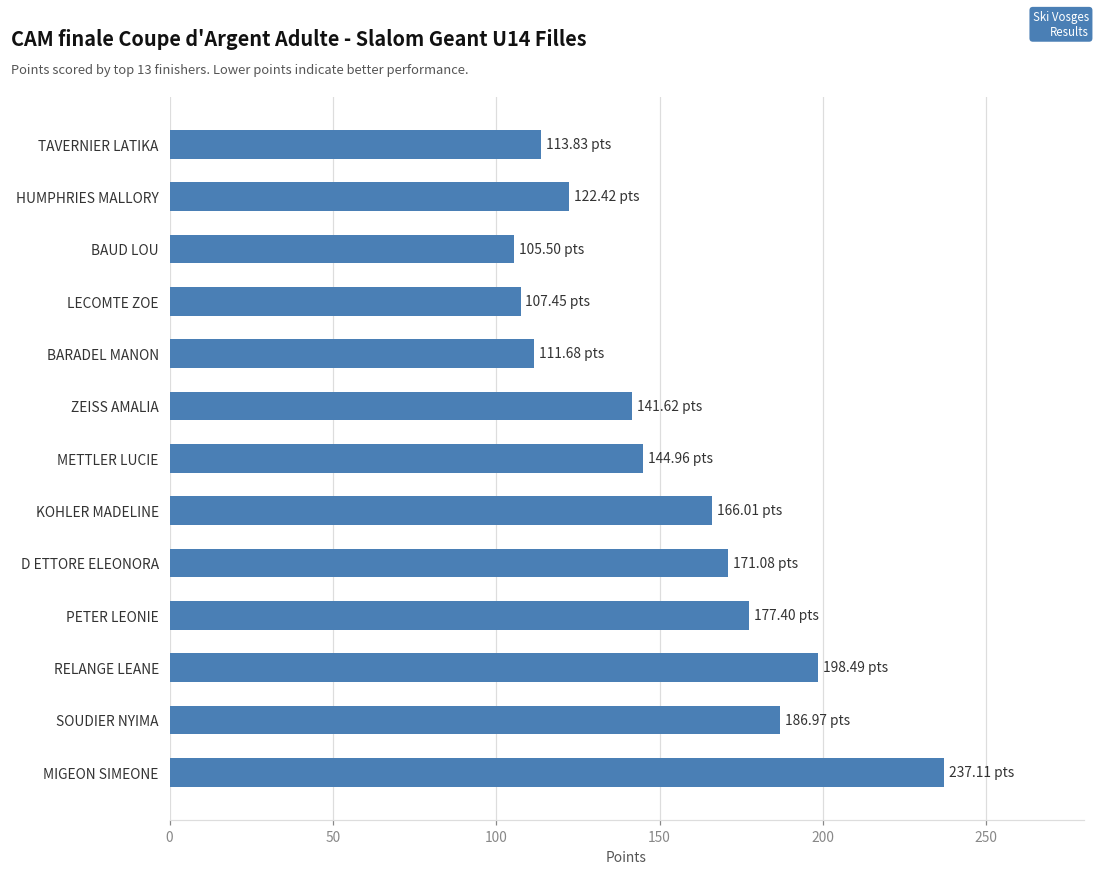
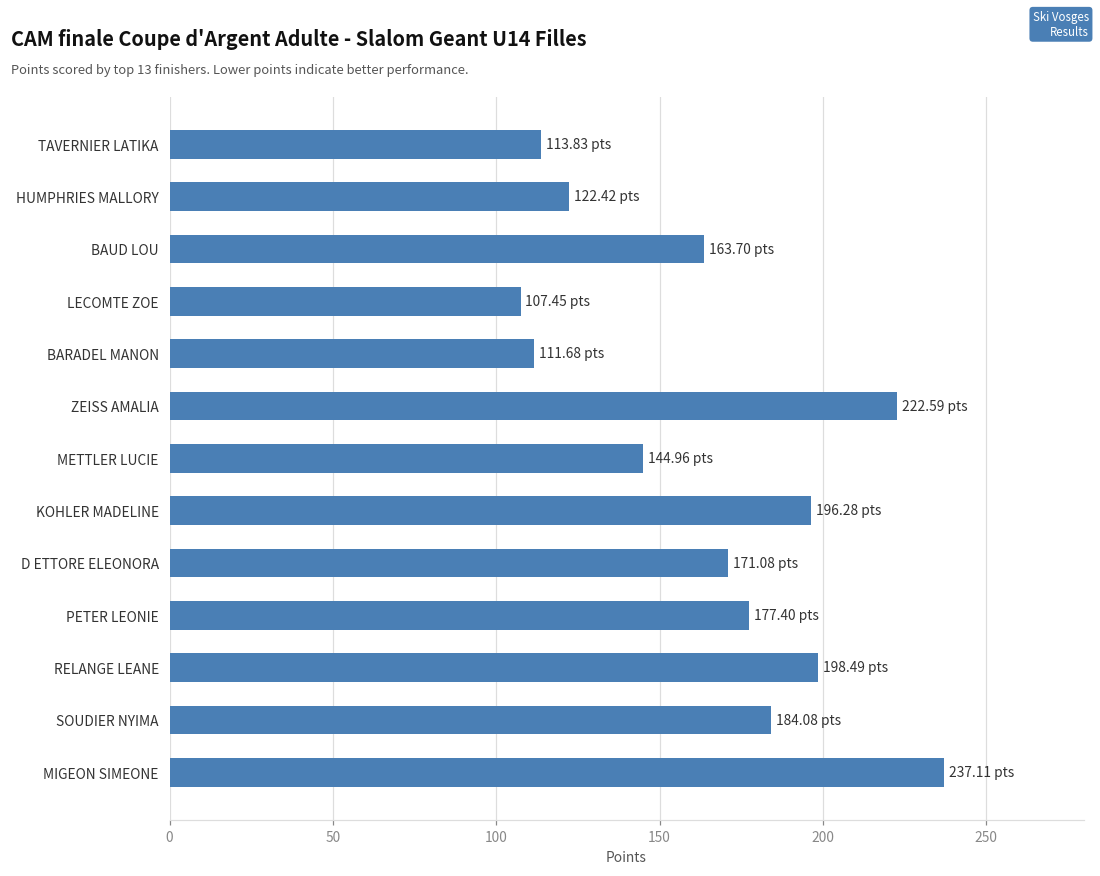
  {
    "TAVERNIER LATIKA": 113.83,
    "HUMPHRIES MALLORY": 122.42,
-   "BAUD LOU": 105.50,
+   "BAUD LOU": 163.70,
    "LECOMTE ZOE": 107.45,
    "BARADEL MANON": 111.68,
-   "ZEISS AMALIA": 141.62,
+   "ZEISS AMALIA": 222.59,
    "METTLER LUCIE": 144.96,
-   "KOHLER MADELINE": 166.01,
+   "KOHLER MADELINE": 196.28,
    "D ETTORE ELEONORA": 171.08,
    "PETER LEONIE": 177.40,
    "RELANGE LEANE": 198.49,
-   "SOUDIER NYIMA": 186.97,
+   "SOUDIER NYIMA": 184.08,
    "MIGEON SIMEONE": 237.11
  }
